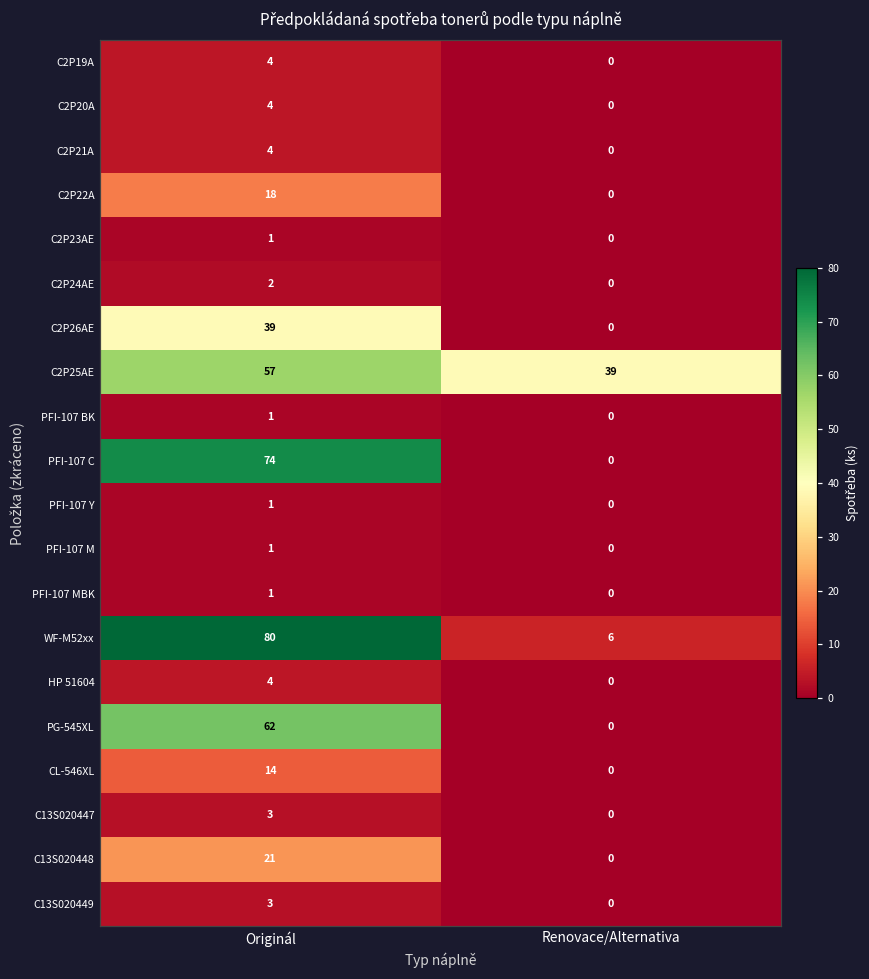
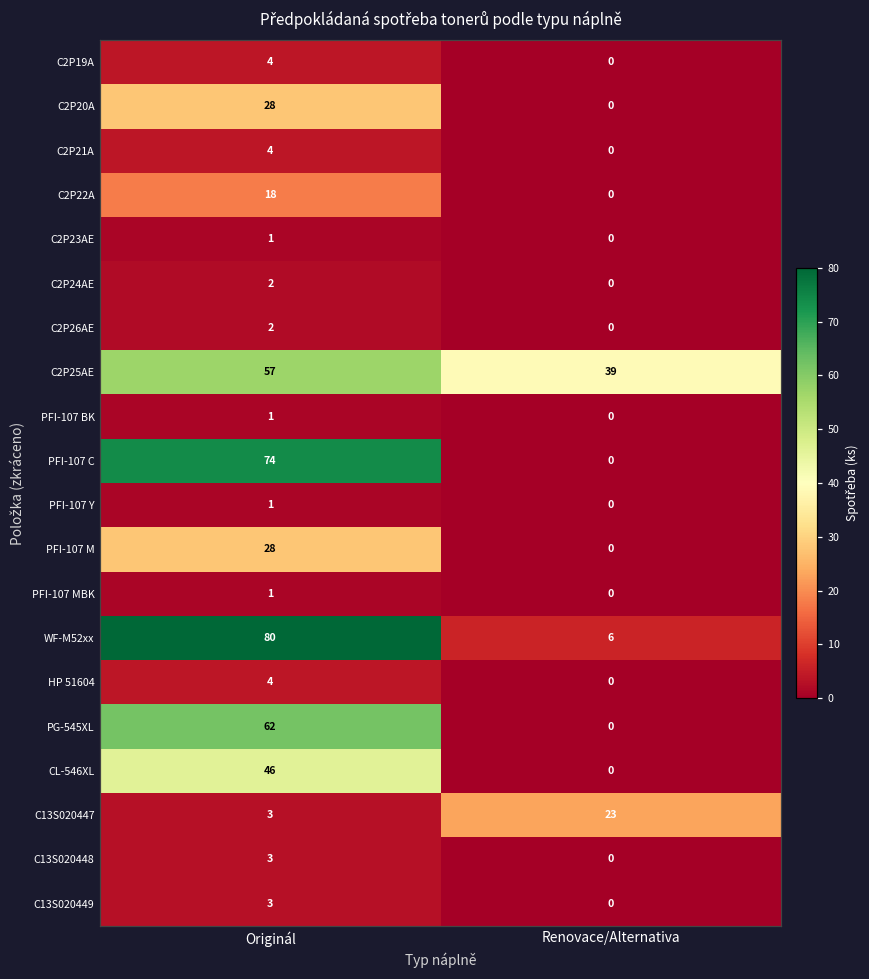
  {
    "C2P19A": {
      "Originál": 4,
      "Renovace/Alternativa": 0
    },
    "C2P20A": {
-     "Originál": 4,
+     "Originál": 28,
      "Renovace/Alternativa": 0
    },
    "C2P21A": {
      "Originál": 4,
      "Renovace/Alternativa": 0
    },
    "C2P22A": {
      "Originál": 18,
      "Renovace/Alternativa": 0
    },
    "C2P23AE": {
      "Originál": 1,
      "Renovace/Alternativa": 0
    },
    "C2P24AE": {
      "Originál": 2,
      "Renovace/Alternativa": 0
    },
    "C2P26AE": {
-     "Originál": 39,
+     "Originál": 2,
      "Renovace/Alternativa": 0
    },
    "C2P25AE": {
      "Originál": 57,
      "Renovace/Alternativa": 39
    },
    "PFI-107 BK": {
      "Originál": 1,
      "Renovace/Alternativa": 0
    },
    "PFI-107 C": {
      "Originál": 74,
      "Renovace/Alternativa": 0
    },
    "PFI-107 Y": {
      "Originál": 1,
      "Renovace/Alternativa": 0
    },
    "PFI-107 M": {
-     "Originál": 1,
+     "Originál": 28,
      "Renovace/Alternativa": 0
    },
    "PFI-107 MBK": {
      "Originál": 1,
      "Renovace/Alternativa": 0
    },
    "WF-M52xx": {
      "Originál": 80,
      "Renovace/Alternativa": 6
    },
    "HP 51604": {
      "Originál": 4,
      "Renovace/Alternativa": 0
    },
    "PG-545XL": {
      "Originál": 62,
      "Renovace/Alternativa": 0
    },
    "CL-546XL": {
-     "Originál": 14,
+     "Originál": 46,
      "Renovace/Alternativa": 0
    },
    "C13S020447": {
      "Originál": 3,
-     "Renovace/Alternativa": 0
+     "Renovace/Alternativa": 23
    },
    "C13S020448": {
-     "Originál": 21,
+     "Originál": 3,
      "Renovace/Alternativa": 0
    },
    "C13S020449": {
      "Originál": 3,
      "Renovace/Alternativa": 0
    }
  }
